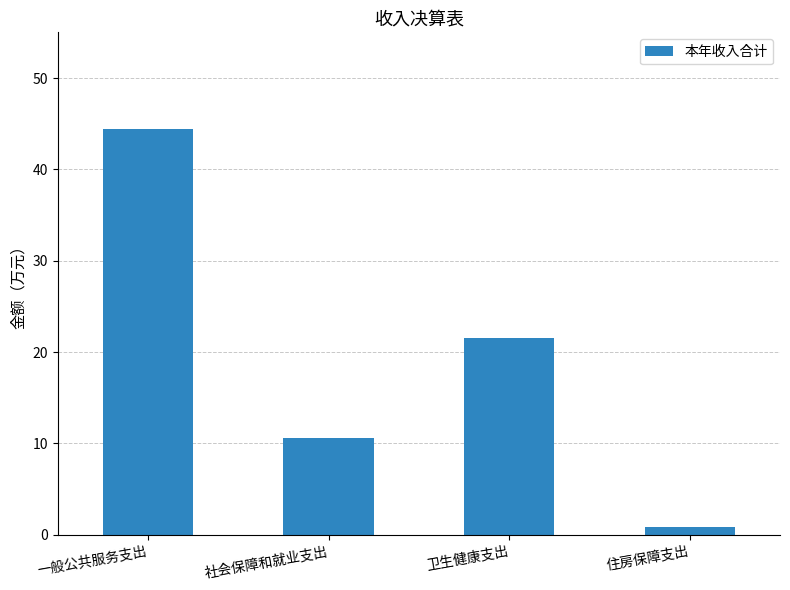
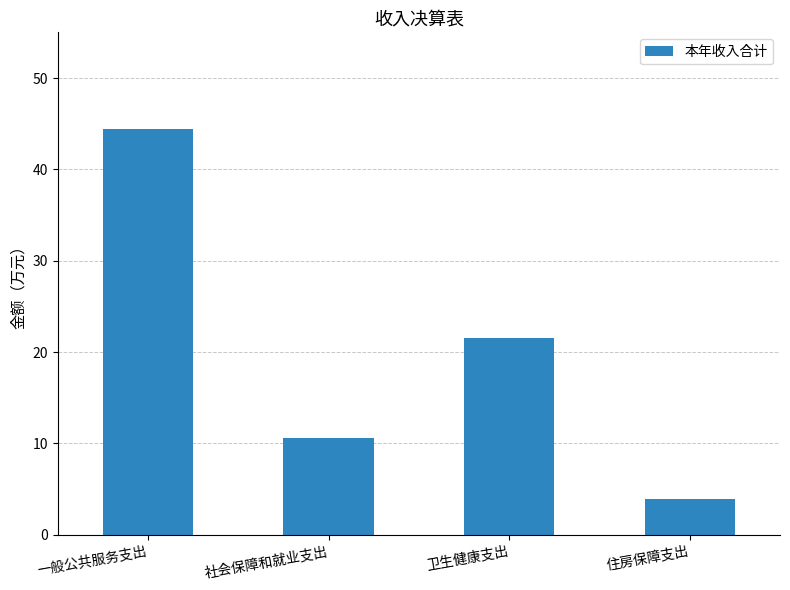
  {
    "一般公共服务支出": 44,
    "社会保障和就业支出": 11,
    "卫生健康支出": 22,
-   "住房保障支出": 1
+   "住房保障支出": 4
  }
